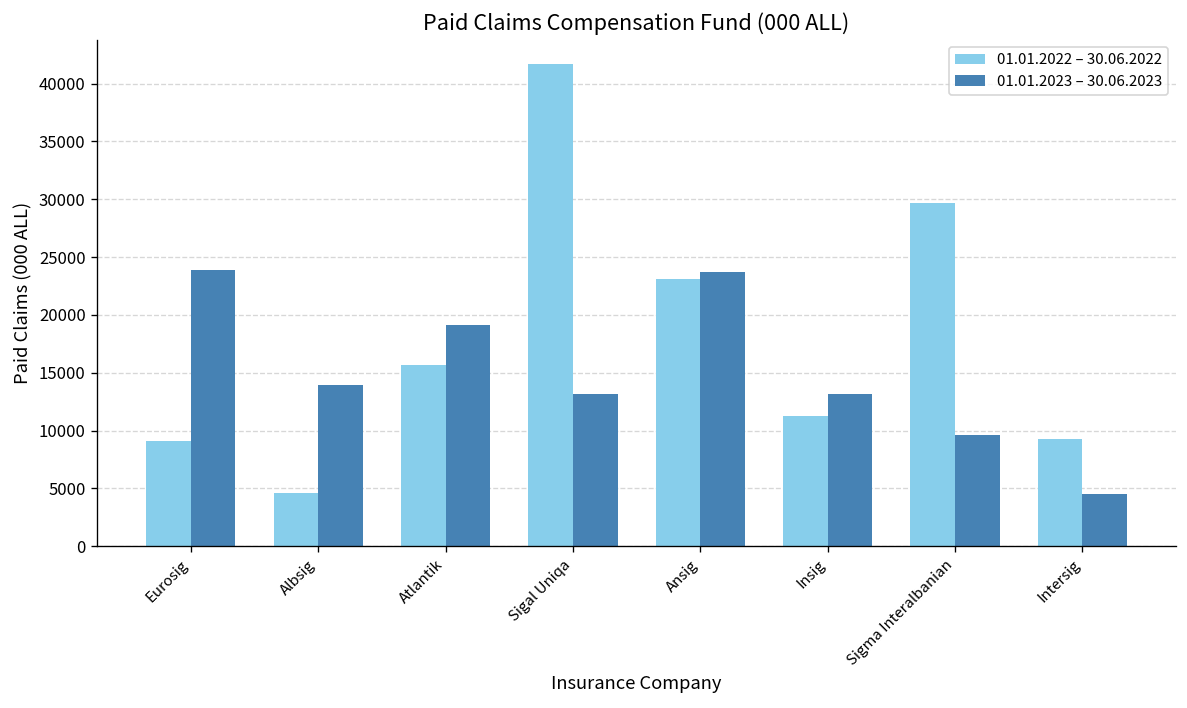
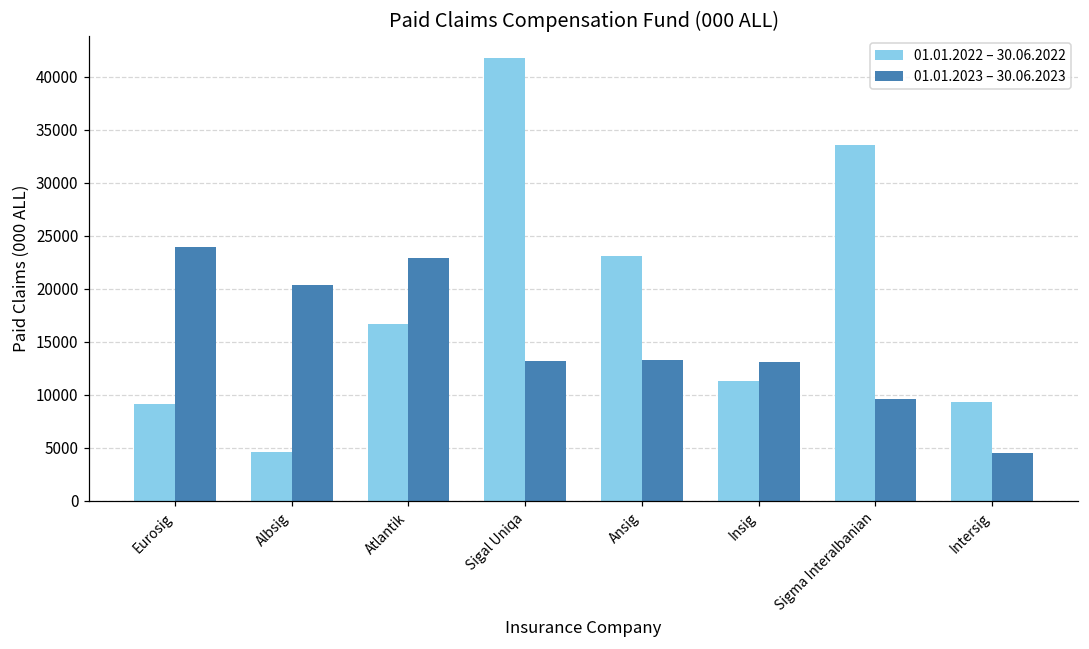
  {
    "01.01.2022 – 30.06.2022": {
      "Eurosig": 9000,
      "Albsig": 5000,
-     "Atlantik": 16000,
+     "Atlantik": 17000,
      "Sigal Uniqa": 42000,
      "Ansig": 23000,
      "Insig": 11000,
-     "Sigma Interalbanian": 30000,
+     "Sigma Interalbanian": 34000,
      "Intersig": 9000
    },
    "01.01.2023 – 30.06.2023": {
      "Eurosig": 24000,
-     "Albsig": 14000,
-     "Atlantik": 19000,
+     "Albsig": 20000,
+     "Atlantik": 23000,
      "Sigal Uniqa": 13000,
-     "Ansig": 24000,
+     "Ansig": 13000,
      "Insig": 13000,
      "Sigma Interalbanian": 10000,
      "Intersig": 4000
    }
  }
